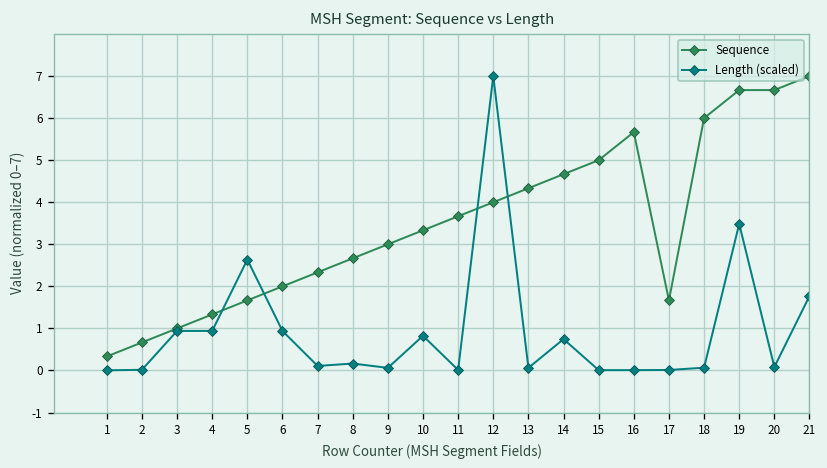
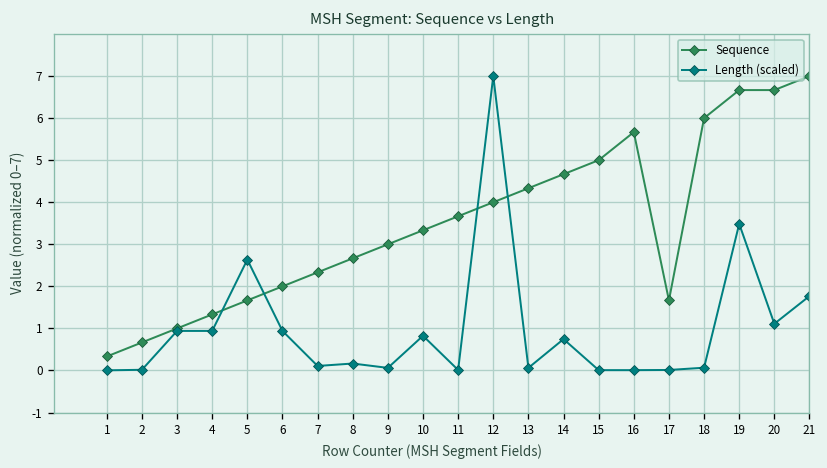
  {
    "Sequence": {
      "1": 0.3,
      "2": 0.7,
      "4": 1.3,
      "5": 1.7,
      "6": 2.0,
      "7": 2.3,
      "8": 2.7,
      "9": 3.0,
      "10": 3.3,
      "11": 3.7,
      "12": 4.0,
      "13": 4.3,
      "14": 4.7,
      "15": 5.0,
      "16": 5.7,
      "17": 1.7,
      "18": 6.0,
      "19": 6.7,
      "20": 6.7,
      "21": 7.0
    },
    "Length (scaled)": {
      "1": 0.0,
      "2": 0.0,
      "4": 0.9,
      "5": 2.6,
      "6": 0.9,
      "7": 0.1,
      "8": 0.2,
      "9": 0.1,
      "10": 0.8,
      "11": 0.0,
      "12": 7.0,
      "13": 0.1,
      "14": 0.7,
      "15": 0.0,
      "16": 0.0,
      "17": 0.0,
      "18": 0.1,
      "19": 3.5,
-     "20": 0.1,
+     "20": 1.1,
      "21": 1.8
    }
  }
